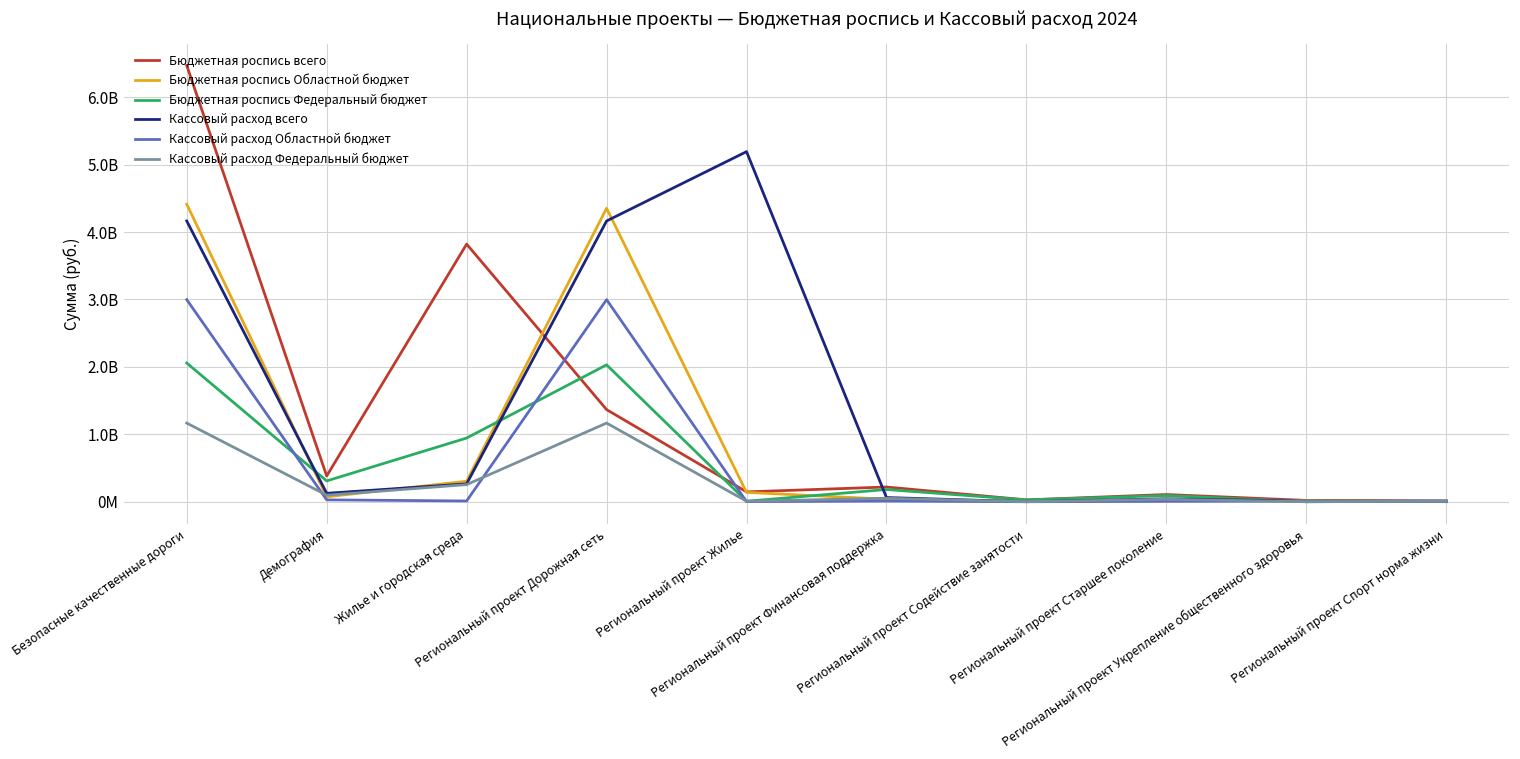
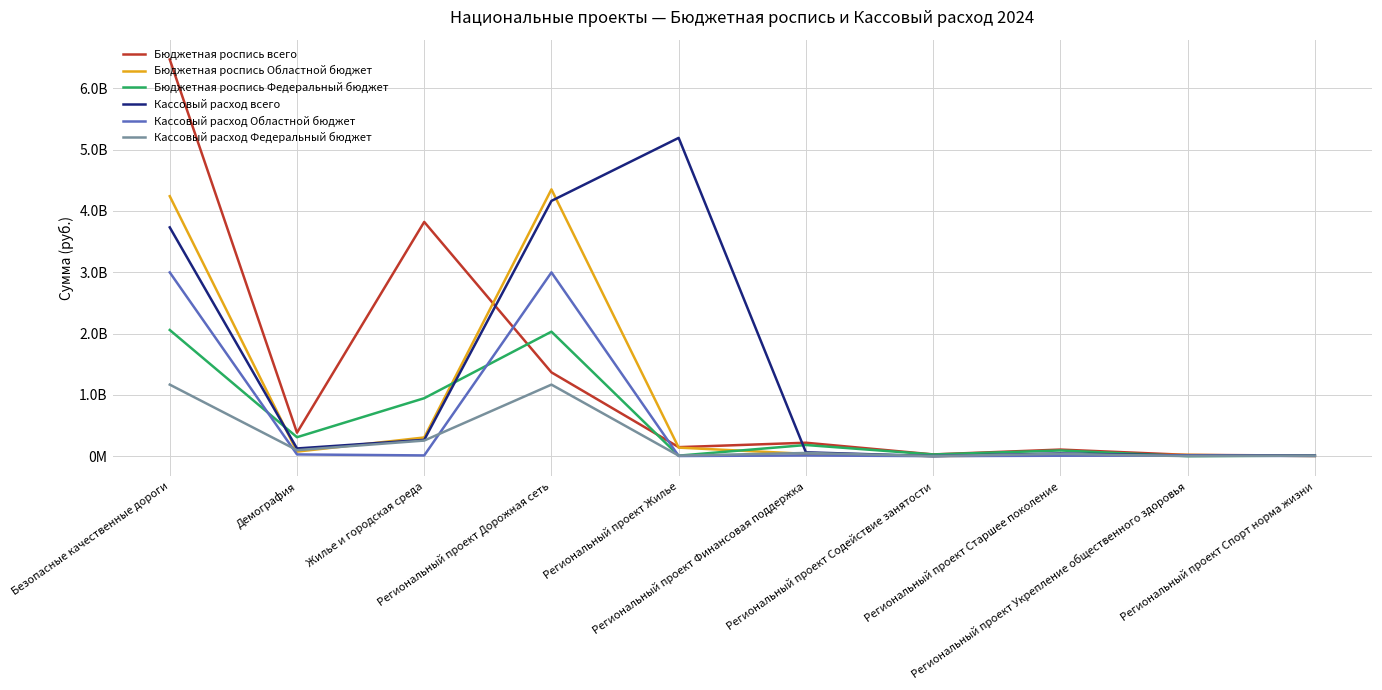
  {
    "Бюджетная роспись всего": {
      "Безопасные качественные дороги": 6500000000,
      "Демография": 400000000,
      "Жилье и городская среда": 3800000000,
      "Региональный проект Дорожная сеть": 1400000000
    },
    "Бюджетная роспись Областной бюджет": {
-     "Безопасные качественные дороги": 4400000000,
+     "Безопасные качественные дороги": 4200000000,
      "Региональный проект Дорожная сеть": 4400000000
    },
    "Бюджетная роспись Федеральный бюджет": {
      "Безопасные качественные дороги": 2100000000,
      "Демография": 300000000,
      "Жилье и городская среда": 900000000,
      "Региональный проект Дорожная сеть": 2000000000
    },
    "Кассовый расход всего": {
-     "Безопасные качественные дороги": 4200000000,
+     "Безопасные качественные дороги": 3700000000,
      "Региональный проект Дорожная сеть": 4200000000,
      "Региональный проект Жилье": 5200000000
    }
  }
